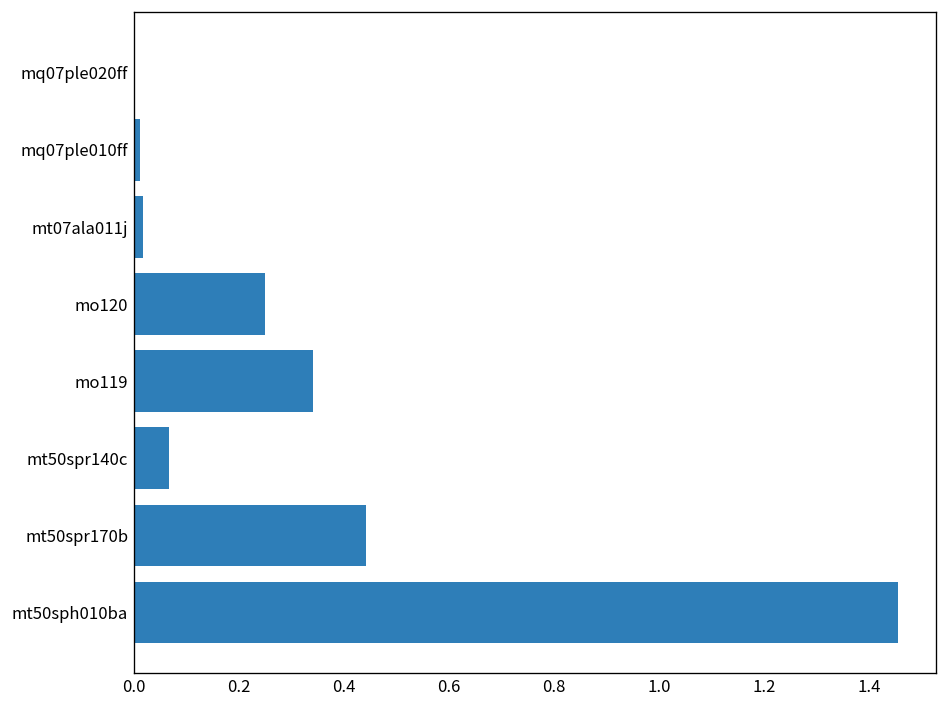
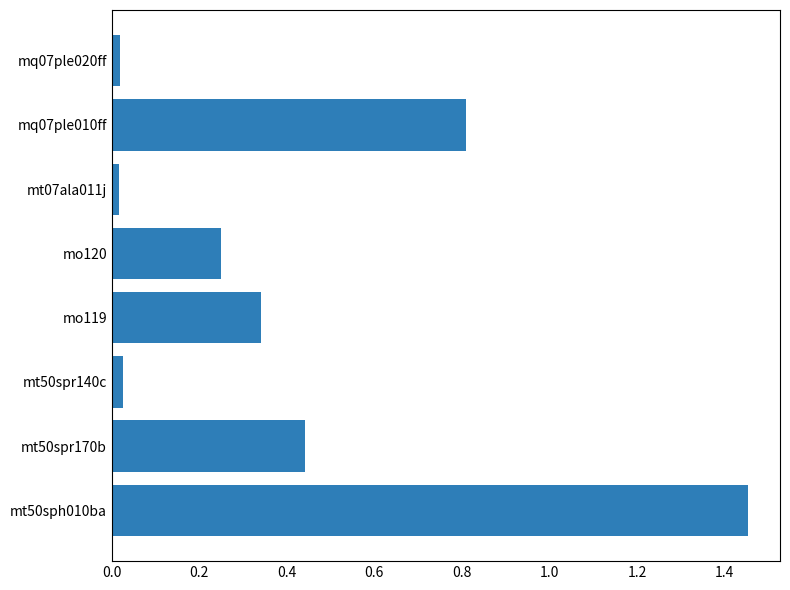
  {
-   "mq07ple020ff": 0.00,
-   "mq07ple010ff": 0.01,
+   "mq07ple020ff": 0.02,
+   "mq07ple010ff": 0.81,
    "mt07ala011j": 0.02,
    "mo120": 0.25,
    "mo119": 0.34,
-   "mt50spr140c": 0.07,
+   "mt50spr140c": 0.03,
    "mt50spr170b": 0.44,
    "mt50sph010ba": 1.45
  }
